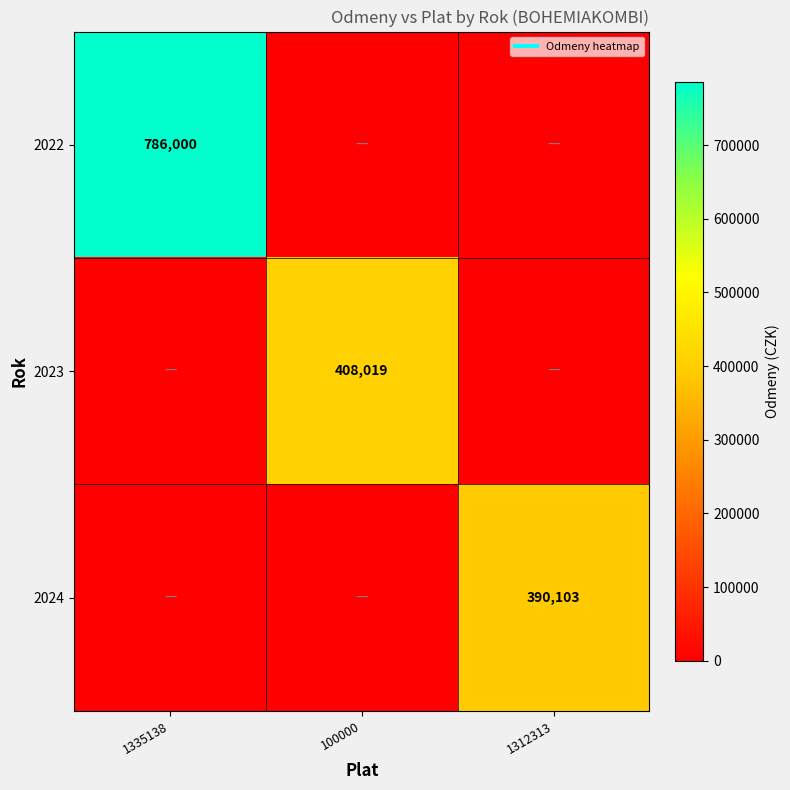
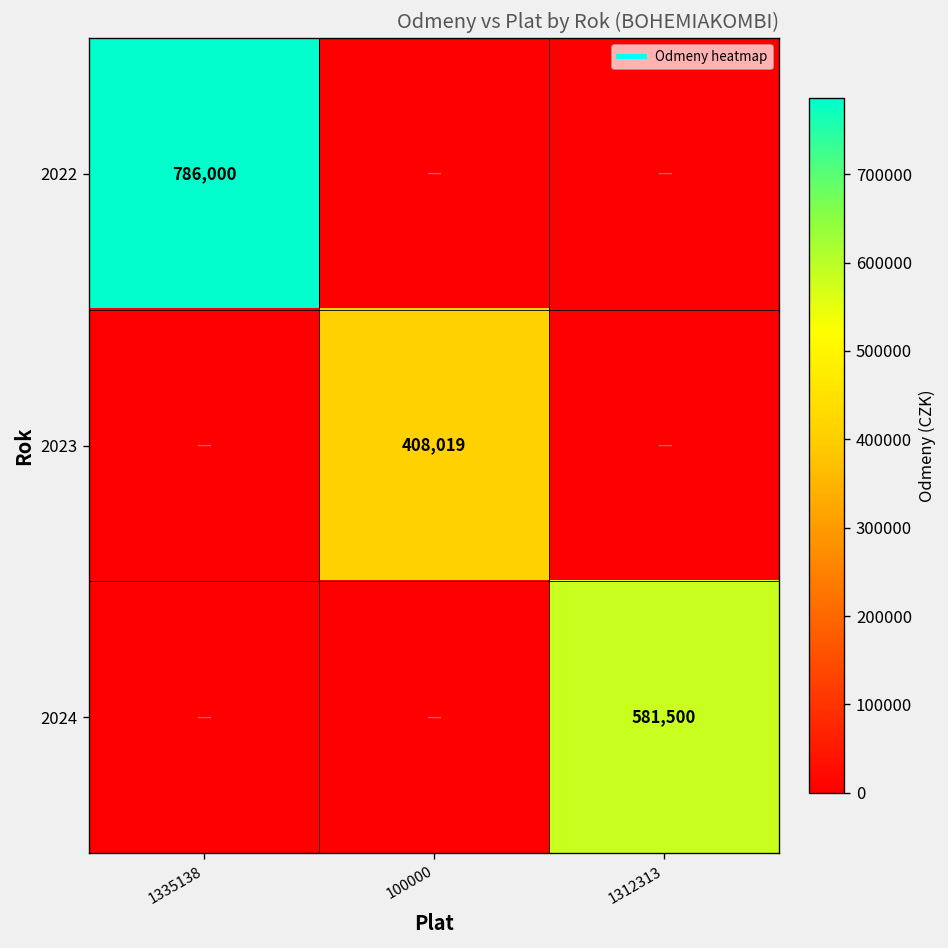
  {
    "2022": {
      "1335138": "786,000"
    },
    "2023": {
      "100000": "408,019"
    },
    "2024": {
-     "1312313": "390,103"
+     "1312313": "581,500"
    }
  }
